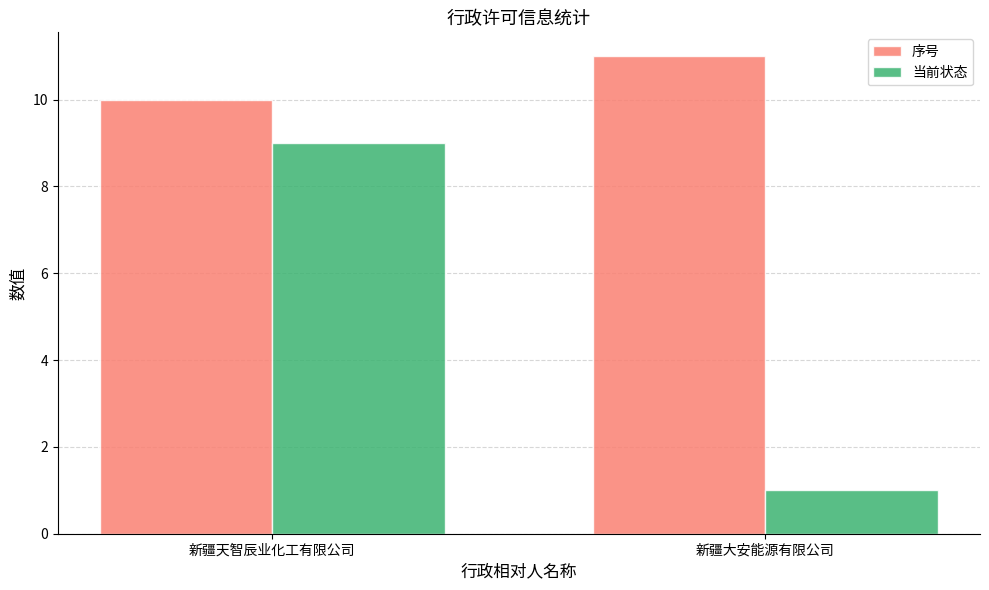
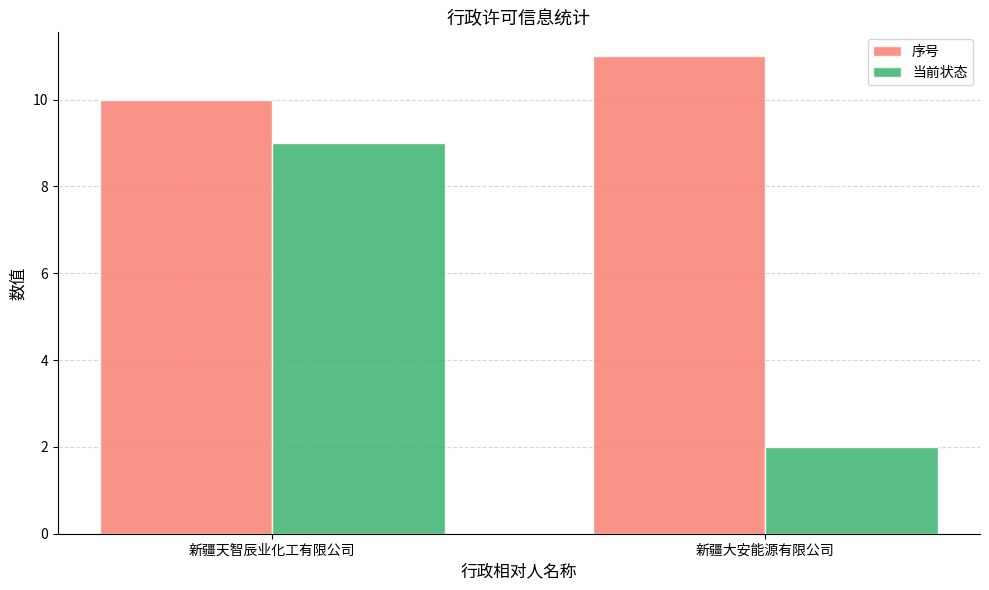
  {
    "序号": {
      "新疆天智辰业化工有限公司": 10,
      "新疆大安能源有限公司": 11
    },
    "当前状态": {
      "新疆天智辰业化工有限公司": 9,
-     "新疆大安能源有限公司": 1
+     "新疆大安能源有限公司": 2
    }
  }
